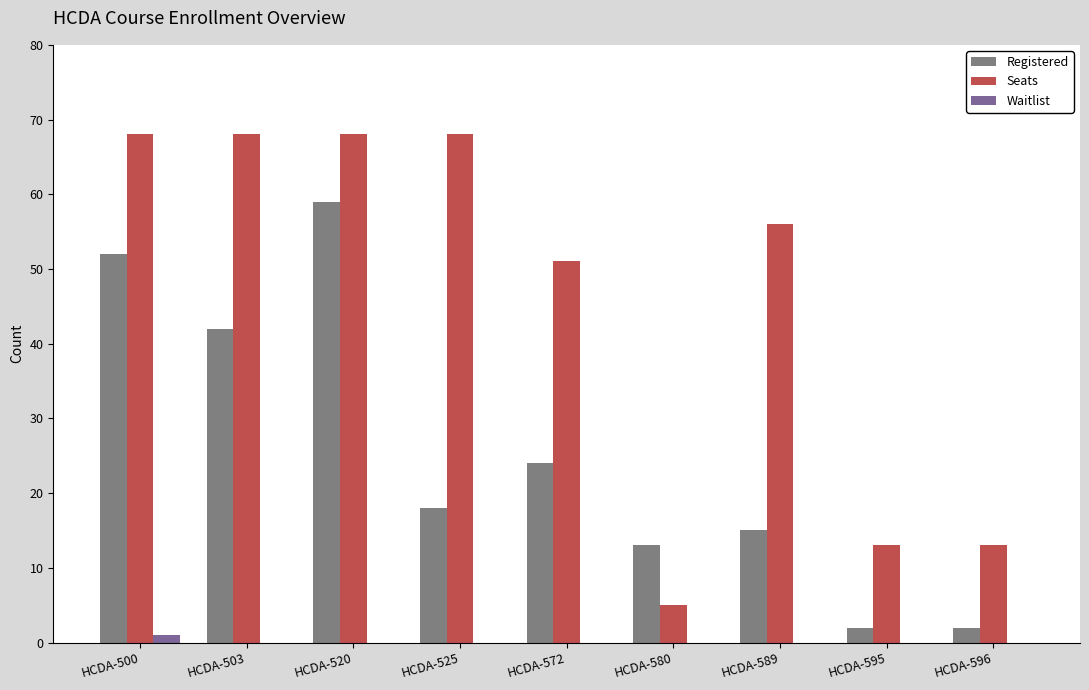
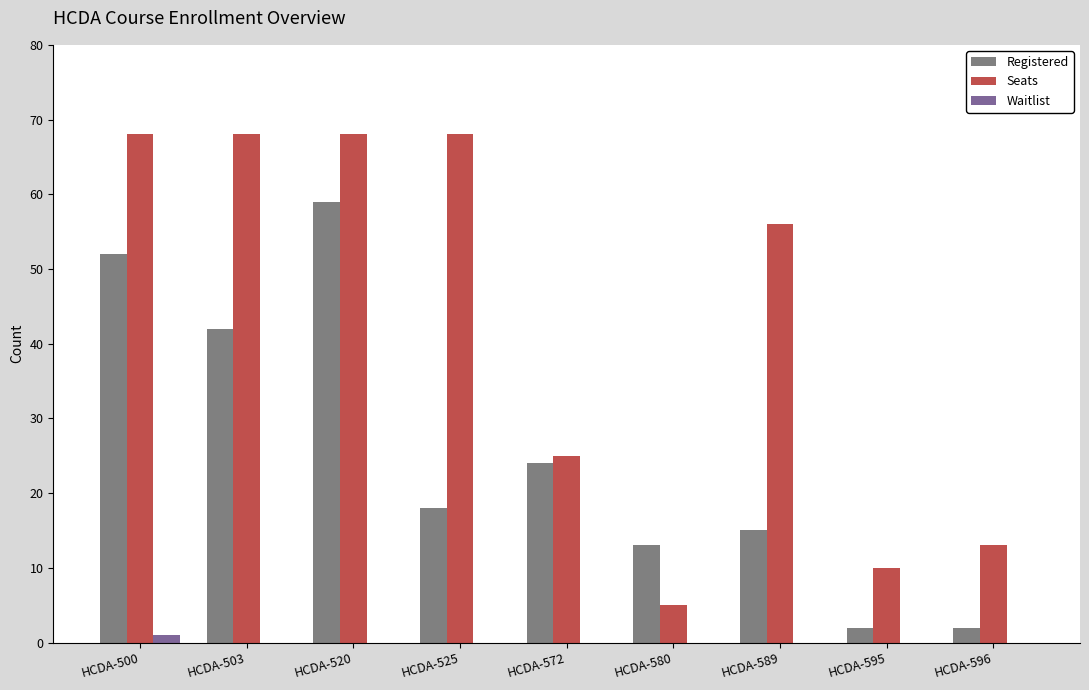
  {
    "Seats": {
      "HCDA-500": 68,
      "HCDA-503": 68,
      "HCDA-520": 68,
      "HCDA-525": 68,
-     "HCDA-572": 51,
+     "HCDA-572": 25,
      "HCDA-580": 5,
      "HCDA-589": 56,
-     "HCDA-595": 13,
+     "HCDA-595": 10,
      "HCDA-596": 13
    }
  }
